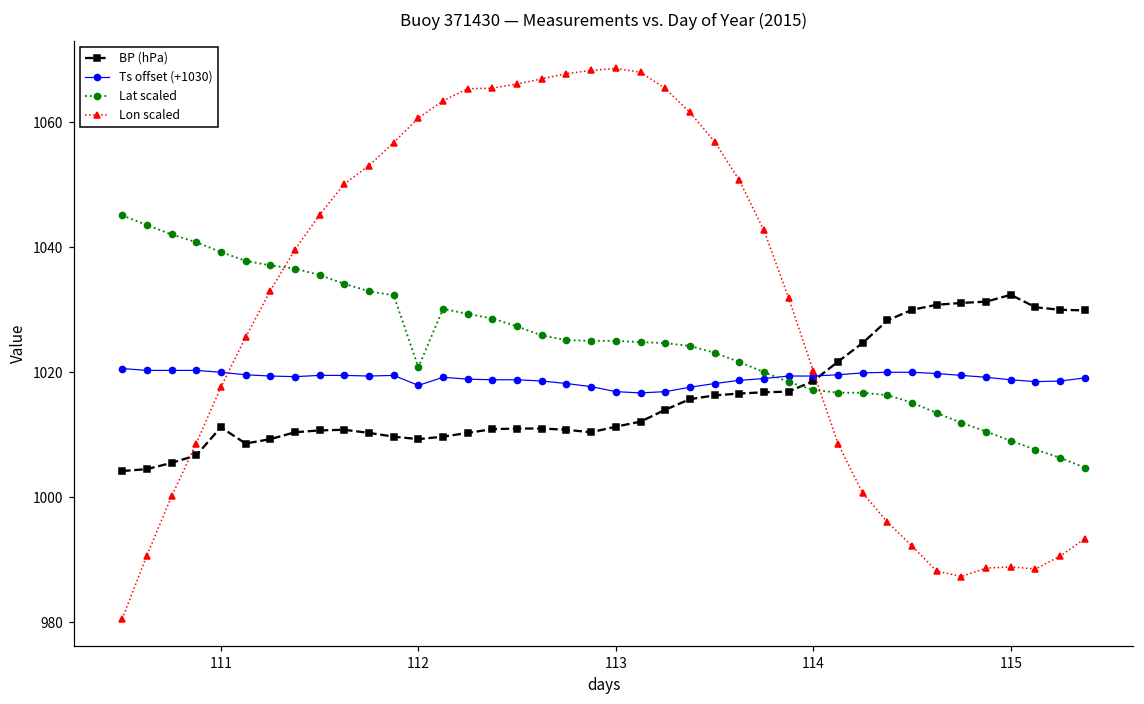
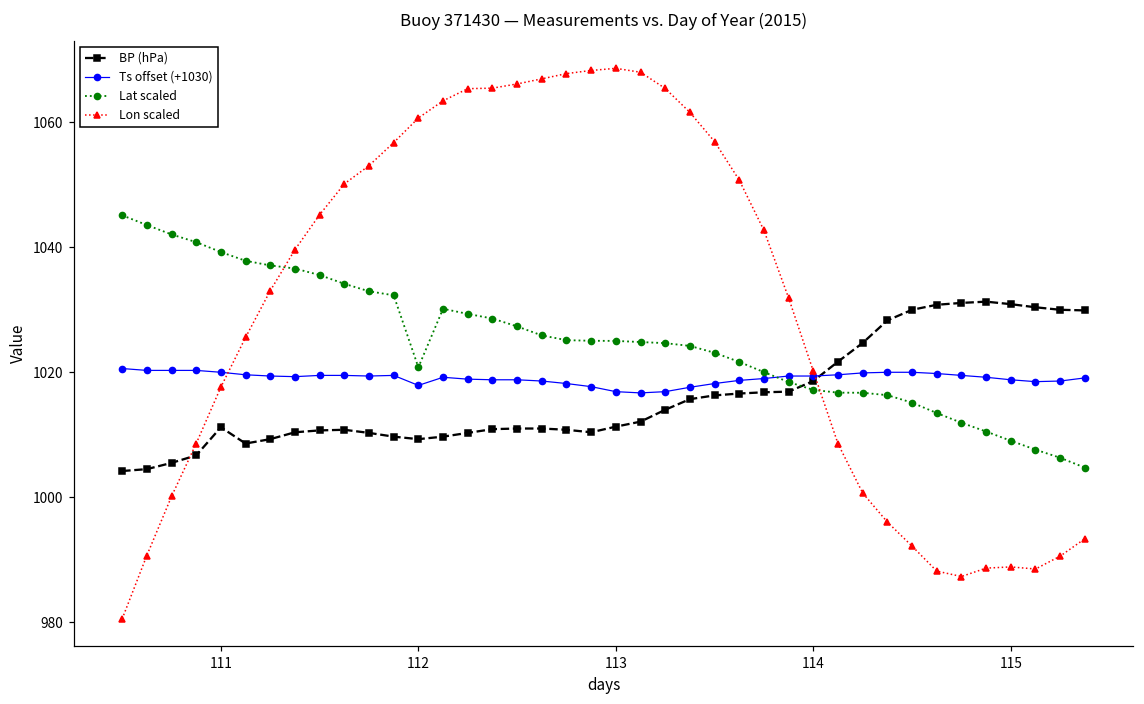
  {
    "BP (hPa)": {
      "111": 1011,
      "112": 1009,
      "113": 1011,
      "114": 1019,
-     "115": 1032
+     "115": 1031
    },
    "Ts offset (+1030)": {
      "111": 1020,
      "112": 1018,
      "113": 1017,
      "114": 1019,
      "115": 1019
    },
    "Lat scaled": {
      "111": 1039,
      "112": 1021,
      "113": 1025,
      "114": 1017,
      "115": 1009
    },
    "Lon scaled": {
      "111": 1018,
      "112": 1061,
      "113": 1069,
      "114": 1020,
      "115": 989
    }
  }
